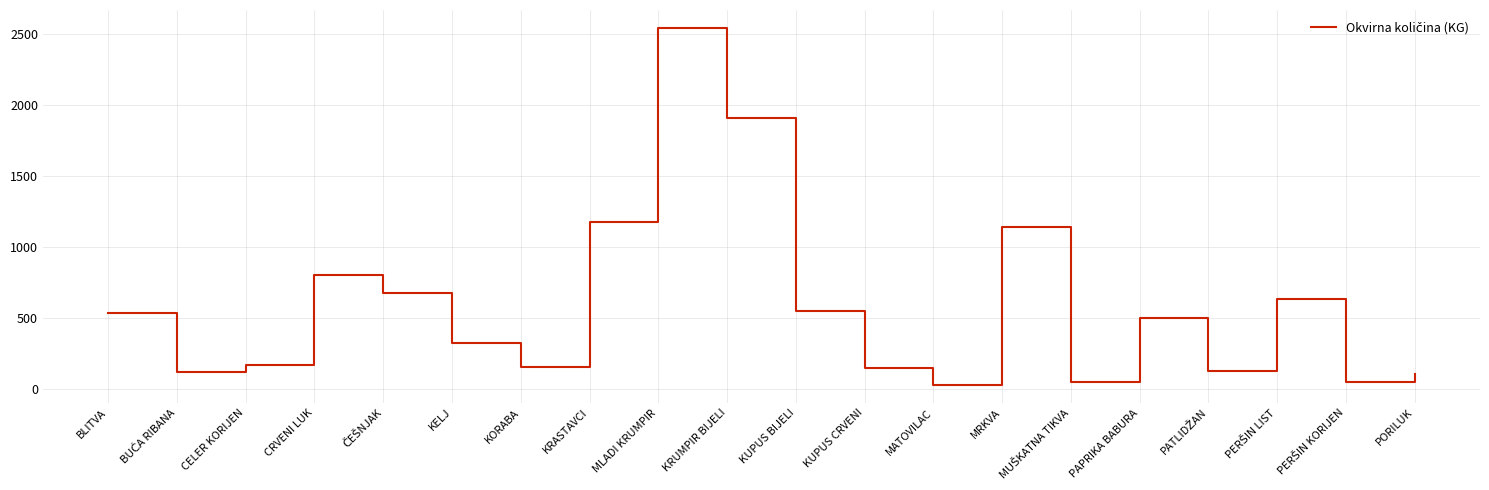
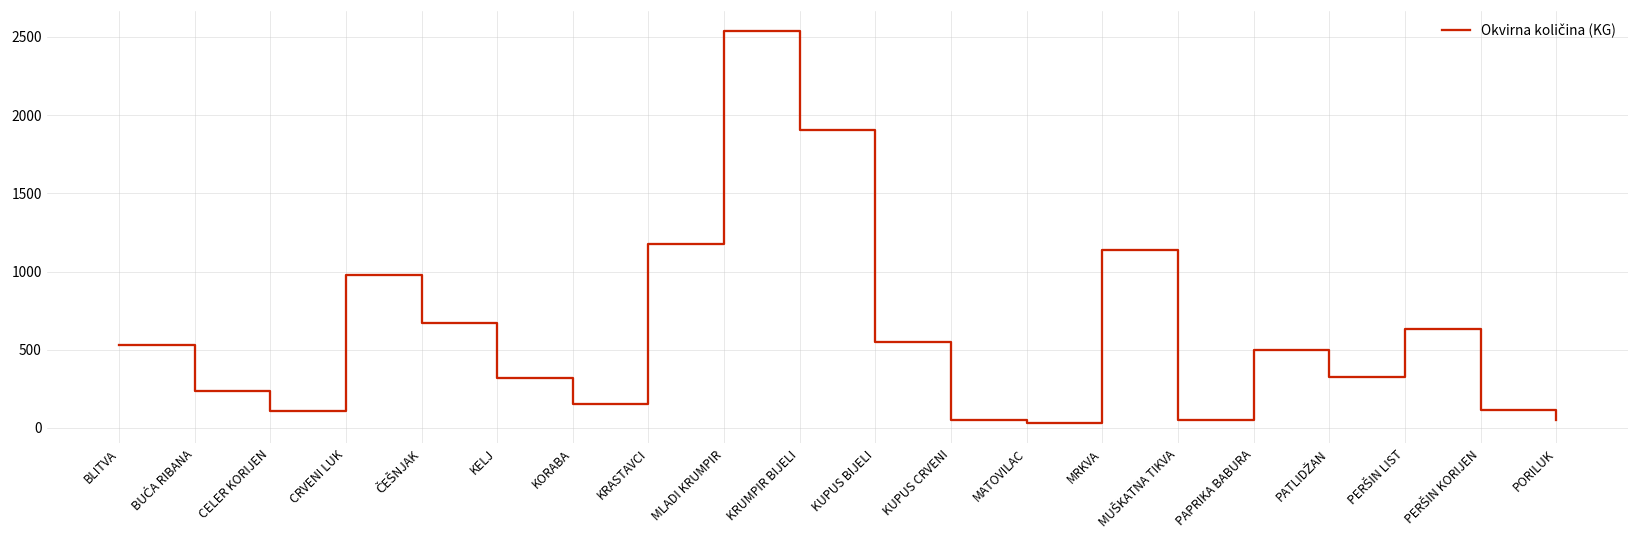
  {
    "BLITVA": 530,
-   "BUĆA RIBANA": 120,
-   "CELER KORIJEN": 170,
-   "CRVENI LUK": 800,
+   "BUĆA RIBANA": 240,
+   "CELER KORIJEN": 110,
+   "CRVENI LUK": 980,
    "ČEŠNJAK": 670,
    "KELJ": 320,
    "KORABA": 150,
    "KRASTAVCI": 1180,
    "MLADI KRUMPIR": 2540,
    "KRUMPIR BIJELI": 1910,
    "KUPUS BIJELI": 550,
-   "KUPUS CRVENI": 150,
+   "KUPUS CRVENI": 50,
    "MATOVILAC": 30,
    "MRKVA": 1140,
    "MUŠKATNA TIKVA": 50,
    "PAPRIKA BABURA": 500,
-   "PATLIDŽAN": 120,
+   "PATLIDŽAN": 330,
    "PERŠIN LIST": 630,
-   "PERŠIN KORIJEN": 50,
-   "PORILUK": 110
+   "PERŠIN KORIJEN": 110,
+   "PORILUK": 50
  }
